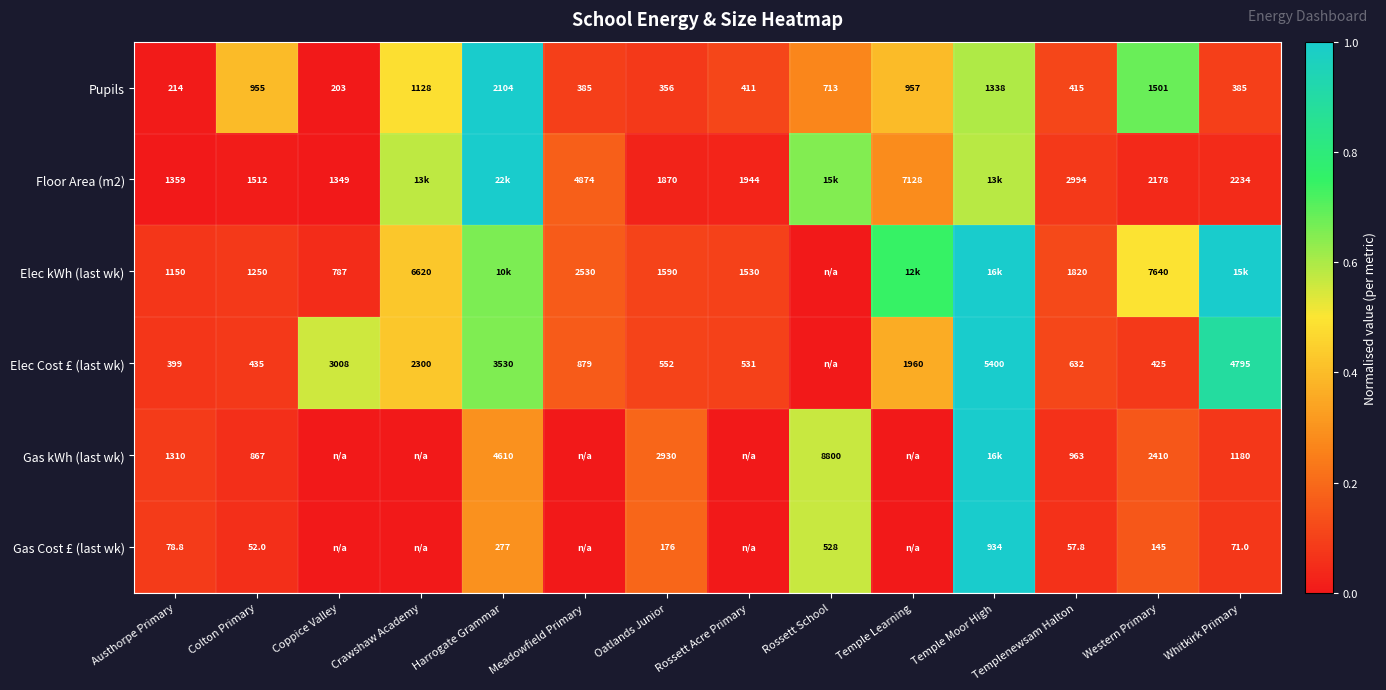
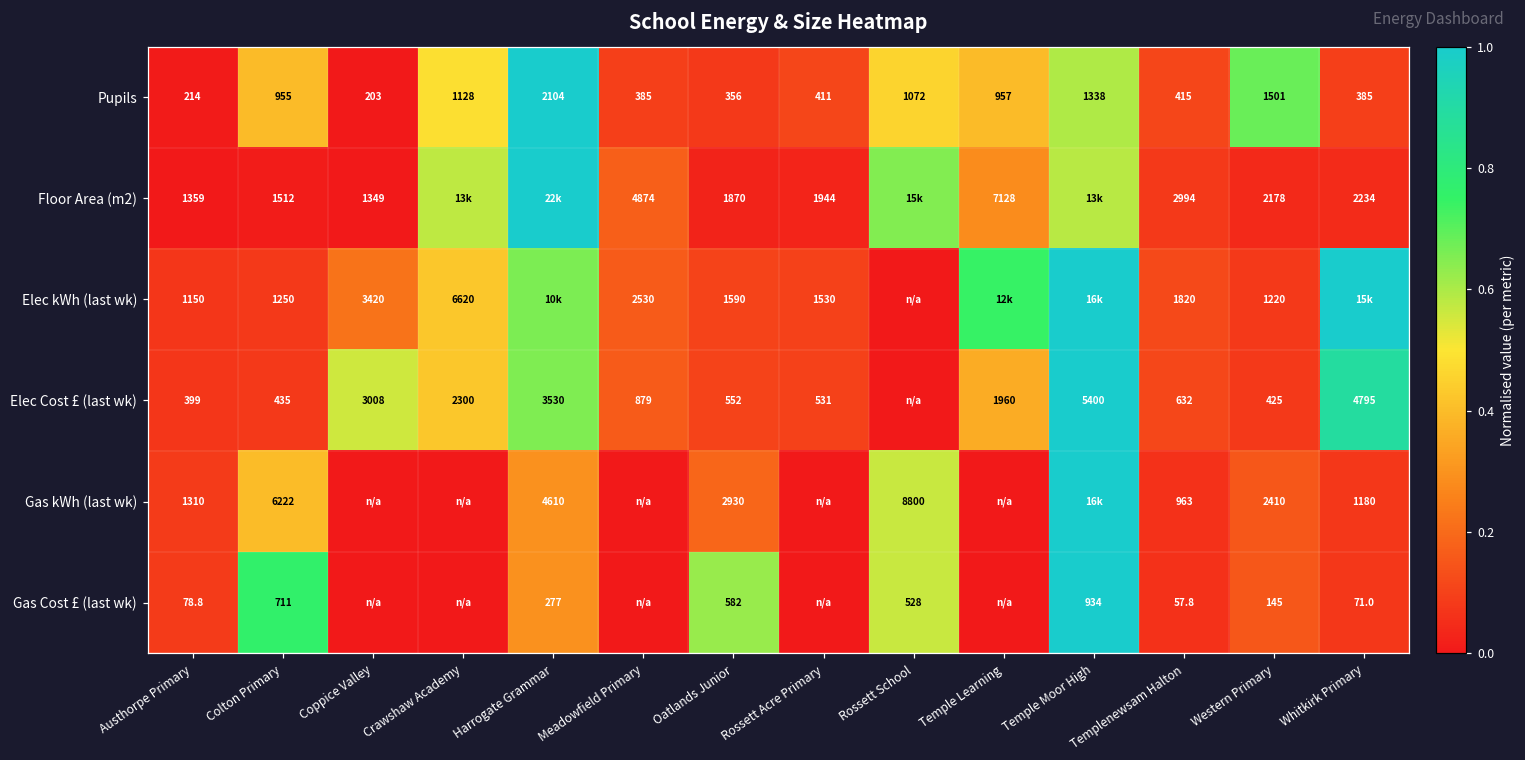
  {
    "Pupils": {
      "Austhorpe Primary": "214",
      "Colton Primary": "955",
      "Coppice Valley": "203",
      "Crawshaw Academy": "1128",
      "Harrogate Grammar": "2104",
      "Meadowfield Primary": "385",
      "Oatlands Junior": "356",
      "Rossett Acre Primary": "411",
-     "Rossett School": "713",
+     "Rossett School": "1072",
      "Temple Learning": "957",
      "Temple Moor High": "1338",
      "Templenewsam Halton": "415",
      "Western Primary": "1501",
      "Whitkirk Primary": "385"
    },
    "Floor Area (m2)": {
      "Austhorpe Primary": "1359",
      "Colton Primary": "1512",
      "Coppice Valley": "1349",
      "Crawshaw Academy": "13k",
      "Harrogate Grammar": "22k",
      "Meadowfield Primary": "4874",
      "Oatlands Junior": "1870",
      "Rossett Acre Primary": "1944",
      "Rossett School": "15k",
      "Temple Learning": "7128",
      "Temple Moor High": "13k",
      "Templenewsam Halton": "2994",
      "Western Primary": "2178",
      "Whitkirk Primary": "2234"
    },
    "Elec kWh (last wk)": {
      "Austhorpe Primary": "1150",
      "Colton Primary": "1250",
-     "Coppice Valley": "787",
+     "Coppice Valley": "3420",
      "Crawshaw Academy": "6620",
      "Harrogate Grammar": "10k",
      "Meadowfield Primary": "2530",
      "Oatlands Junior": "1590",
      "Rossett Acre Primary": "1530",
      "Temple Learning": "12k",
      "Temple Moor High": "16k",
      "Templenewsam Halton": "1820",
-     "Western Primary": "7640",
+     "Western Primary": "1220",
      "Whitkirk Primary": "15k"
    },
    "Elec Cost £ (last wk)": {
      "Austhorpe Primary": "399",
      "Colton Primary": "435",
      "Coppice Valley": "3008",
      "Crawshaw Academy": "2300",
      "Harrogate Grammar": "3530",
      "Meadowfield Primary": "879",
      "Oatlands Junior": "552",
      "Rossett Acre Primary": "531",
      "Temple Learning": "1960",
      "Temple Moor High": "5400",
      "Templenewsam Halton": "632",
      "Western Primary": "425",
      "Whitkirk Primary": "4795"
    },
    "Gas kWh (last wk)": {
      "Austhorpe Primary": "1310",
-     "Colton Primary": "867",
+     "Colton Primary": "6222",
      "Harrogate Grammar": "4610",
      "Oatlands Junior": "2930",
      "Rossett School": "8800",
      "Temple Moor High": "16k",
      "Templenewsam Halton": "963",
      "Western Primary": "2410",
      "Whitkirk Primary": "1180"
    },
    "Gas Cost £ (last wk)": {
      "Austhorpe Primary": "78.8",
-     "Colton Primary": "52.0",
+     "Colton Primary": "711",
      "Harrogate Grammar": "277",
-     "Oatlands Junior": "176",
+     "Oatlands Junior": "582",
      "Rossett School": "528",
      "Temple Moor High": "934",
      "Templenewsam Halton": "57.8",
      "Western Primary": "145",
      "Whitkirk Primary": "71.0"
    }
  }
